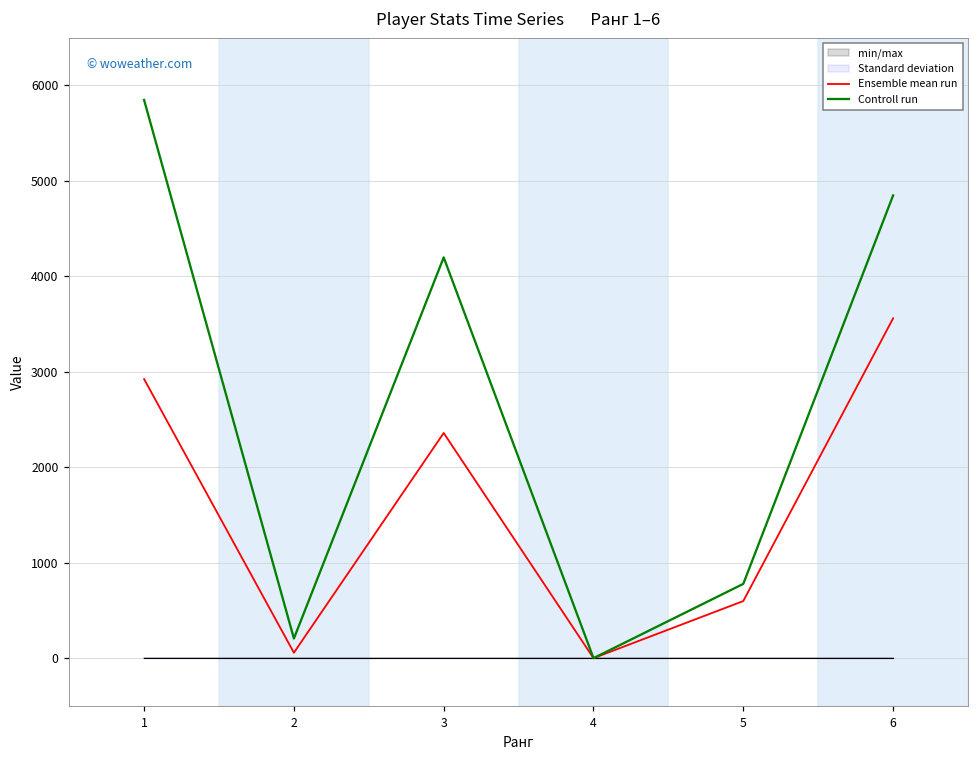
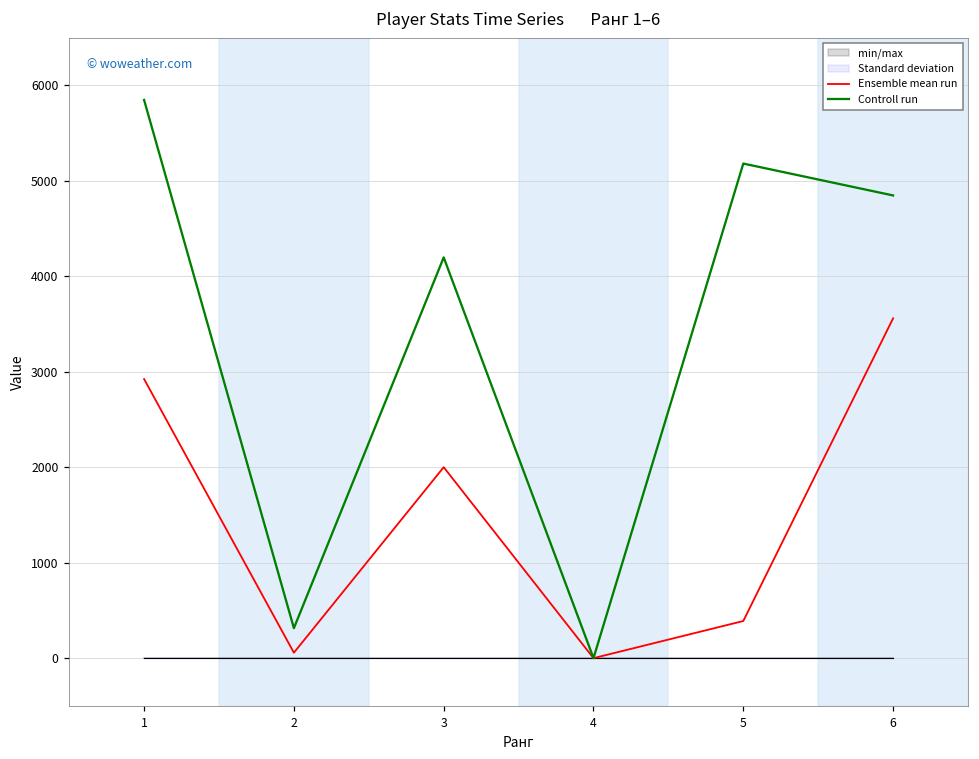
  {
    "Standard deviation": {
      "1": 0,
      "2": 0,
      "3": 0,
      "5": 0,
      "6": 0
    },
    "Ensemble mean run": {
      "1": 2900,
      "2": 100,
-     "3": 2400,
-     "5": 600,
+     "3": 2000,
+     "5": 400,
      "6": 3600
    },
    "Controll run": {
      "1": 5800,
-     "2": 200,
+     "2": 300,
      "3": 4200,
-     "5": 800,
+     "5": 5200,
      "6": 4800
    }
  }
